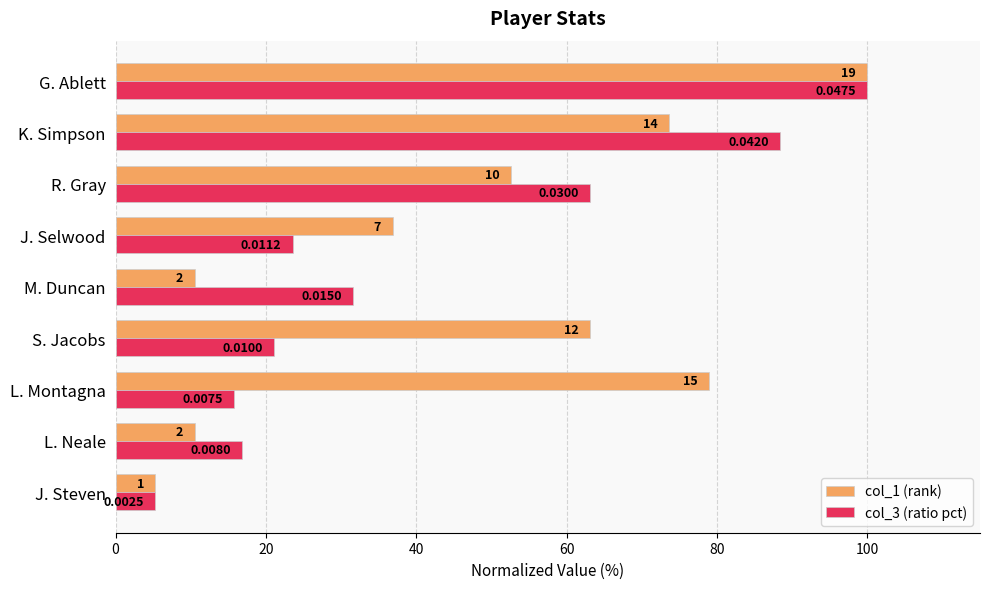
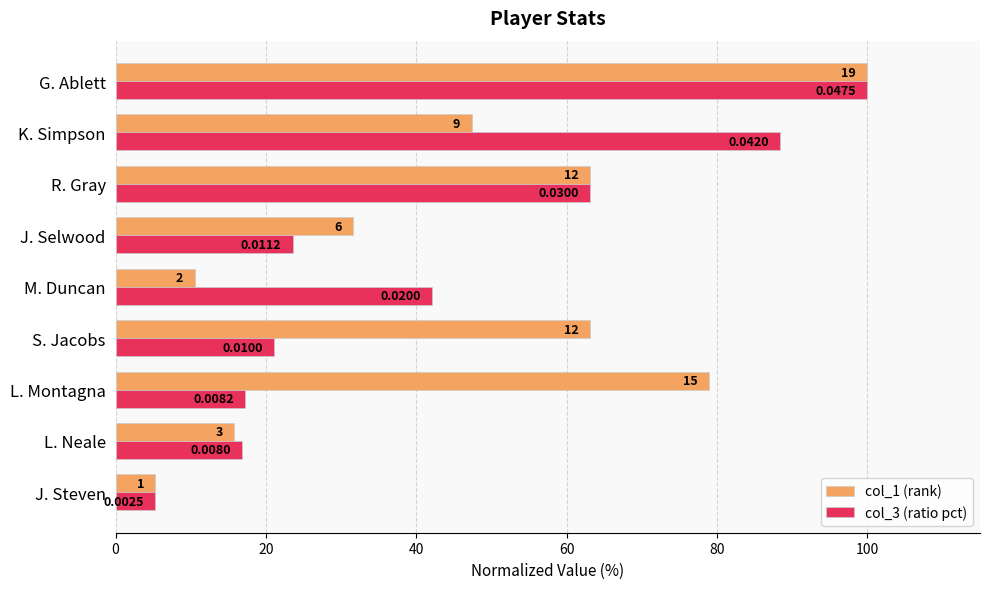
  {
    "col_1 (rank)": {
-     "K. Simpson": 14,
-     "R. Gray": 10,
-     "J. Selwood": 7,
-     "L. Neale": 2
+     "K. Simpson": 9,
+     "R. Gray": 12,
+     "J. Selwood": 6,
+     "L. Neale": 3
    },
    "col_3 (ratio pct)": {
-     "M. Duncan": 0.0150,
-     "L. Montagna": 0.0075
+     "M. Duncan": 0.0200,
+     "L. Montagna": 0.0082
    }
  }
